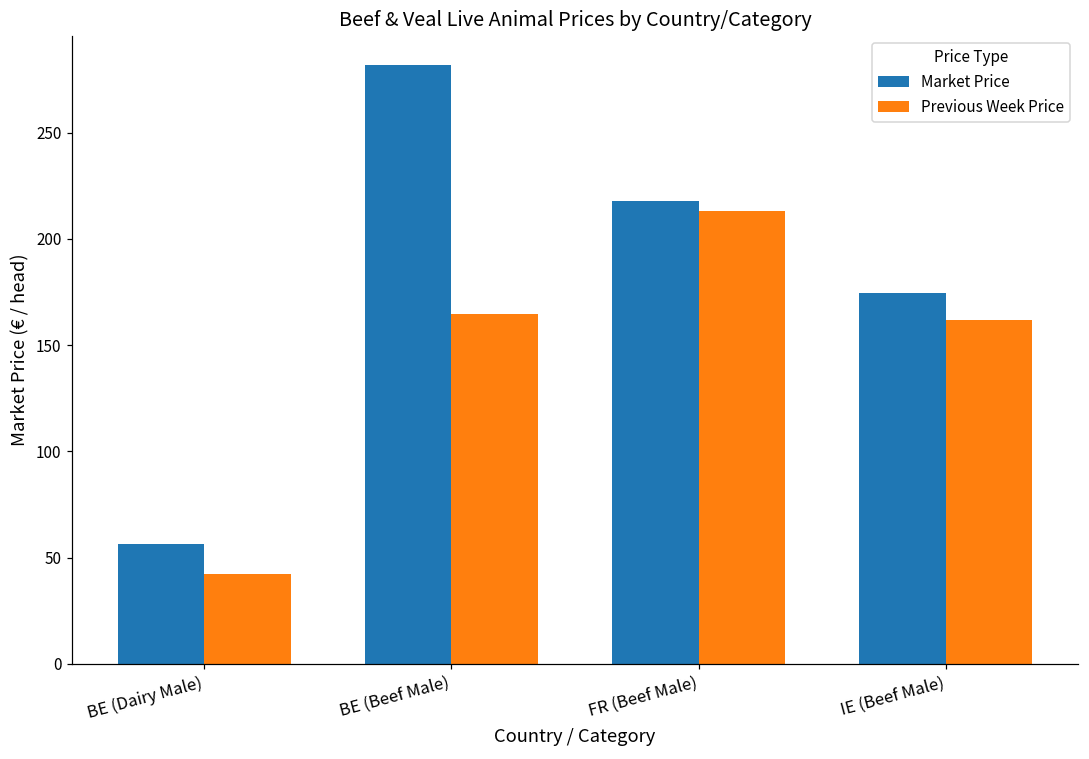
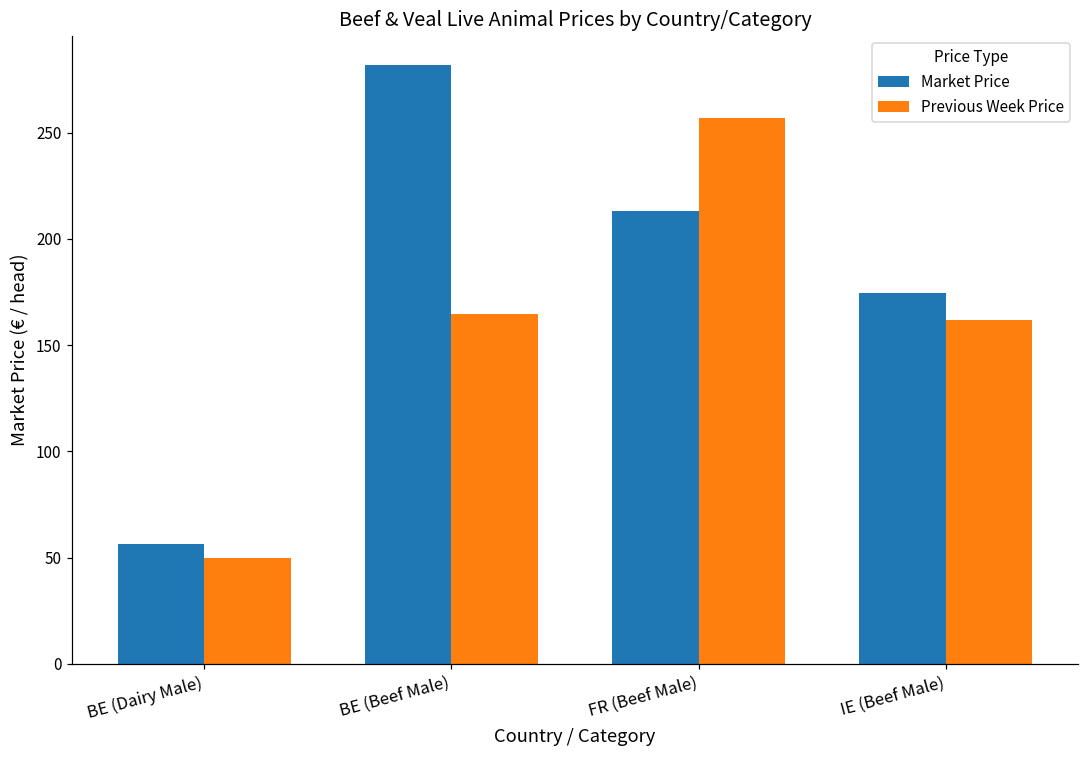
  {
    "Market Price": {
      "BE (Dairy Male)": 56,
      "BE (Beef Male)": 282,
-     "FR (Beef Male)": 218,
+     "FR (Beef Male)": 213,
      "IE (Beef Male)": 175
    },
    "Previous Week Price": {
-     "BE (Dairy Male)": 42,
+     "BE (Dairy Male)": 50,
      "BE (Beef Male)": 165,
-     "FR (Beef Male)": 213,
+     "FR (Beef Male)": 257,
      "IE (Beef Male)": 162
    }
  }
